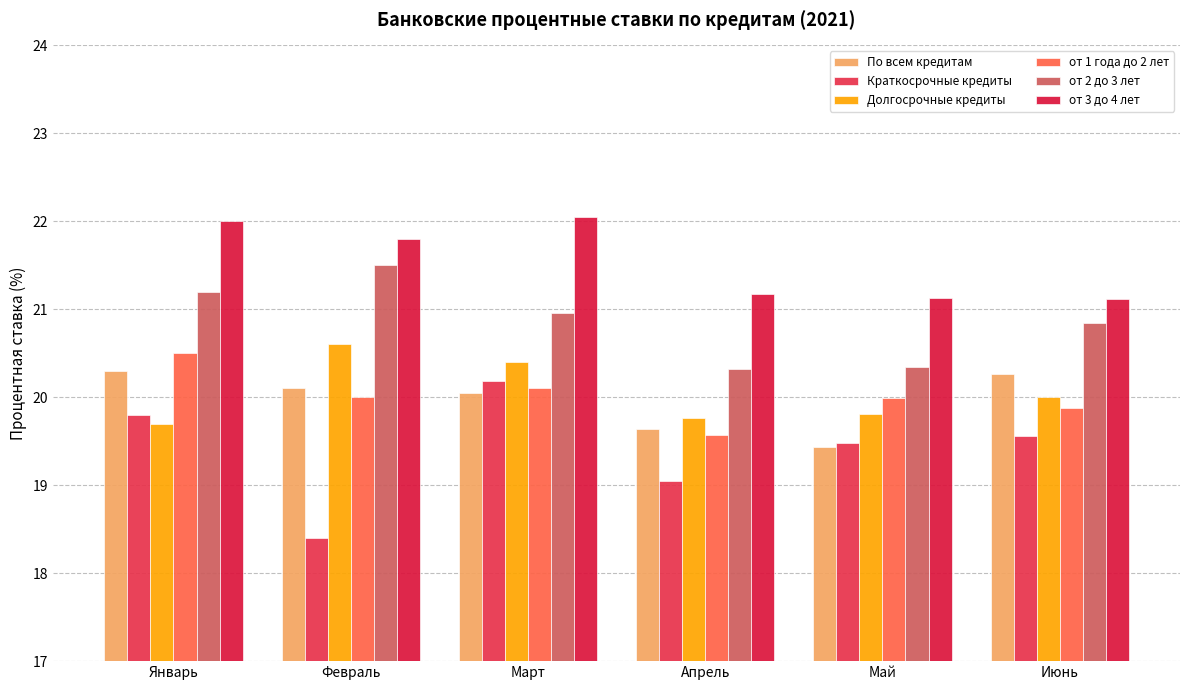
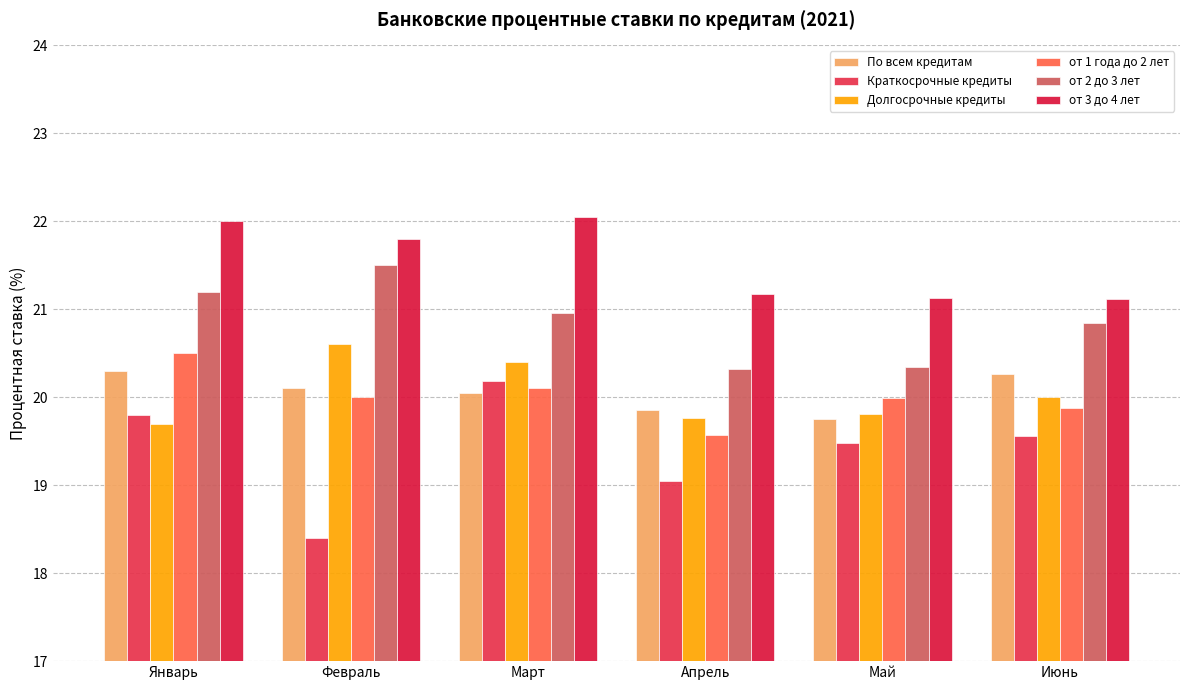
  {
    "По всем кредитам": {
      "Январь": 20.3,
      "Февраль": 20.1,
      "Март": 20.0,
-     "Апрель": 19.6,
-     "Май": 19.4,
+     "Апрель": 19.9,
+     "Май": 19.8,
      "Июнь": 20.3
    },
    "Долгосрочные кредиты": {
      "Январь": 19.7,
      "Февраль": 20.6,
      "Март": 20.4,
      "Апрель": 19.8,
      "Май": 19.8,
      "Июнь": 20.0
    }
  }
